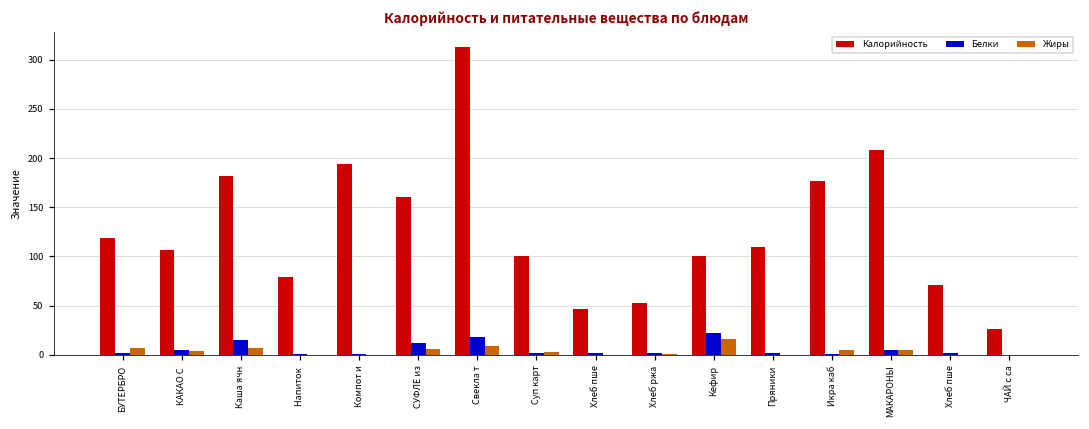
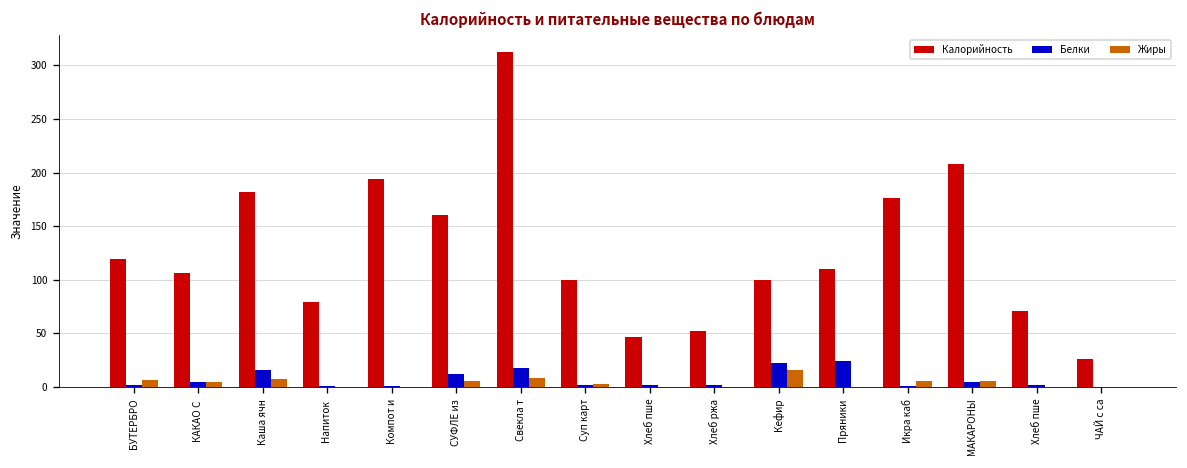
  {
    "Калорийность": {
      "БУТЕРБРО": 120,
      "КАКАО С": 110,
      "Каша ячн": 180,
      "Напиток": 80,
      "Компот и": 190,
      "СУФЛЕ из": 160,
      "Свекла т": 310,
      "Суп карт": 100,
      "Хлеб ржа": 50,
      "Кефир": 100,
      "Пряники": 110,
      "Икра каб": 180,
      "МАКАРОНЫ": 210,
      "ЧАЙ с са": 30
    },
    "Белки": {
      "КАКАО С": 0,
      "Каша ячн": 20,
      "СУФЛЕ из": 10,
      "Свекла т": 20,
      "Кефир": 20,
-     "Пряники": 0,
+     "Пряники": 20,
      "МАКАРОНЫ": 10
    },
    "Жиры": {
      "БУТЕРБРО": 10,
      "КАКАО С": 0,
      "Каша ячн": 10,
      "СУФЛЕ из": 10,
      "Свекла т": 10,
      "Кефир": 20,
      "Пряники": 0,
      "Икра каб": 10,
      "МАКАРОНЫ": 10,
      "ЧАЙ с са": 0
    }
  }
